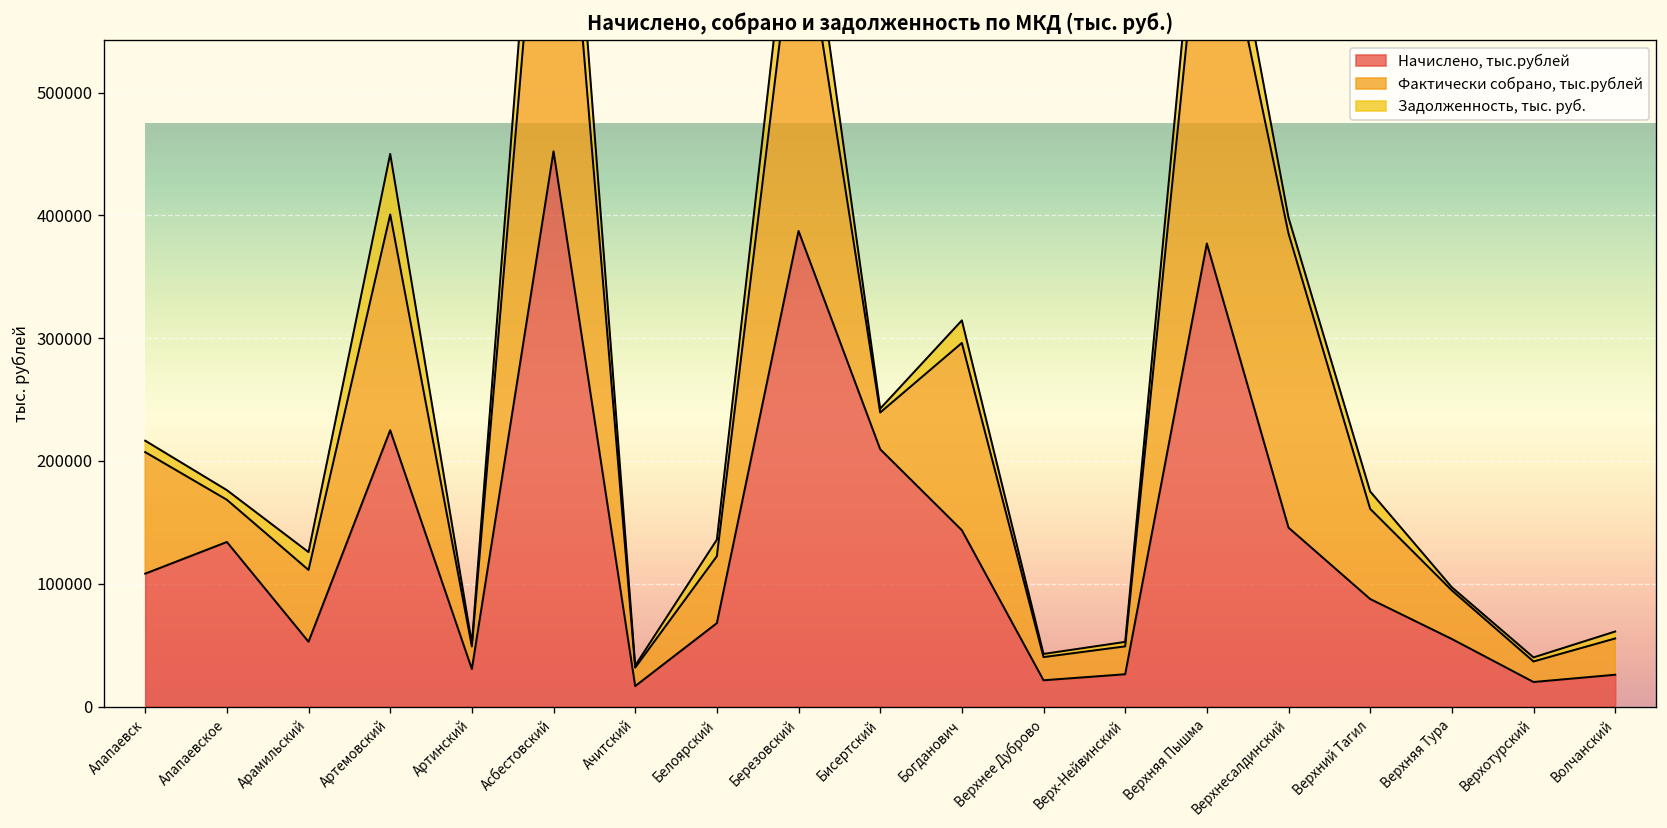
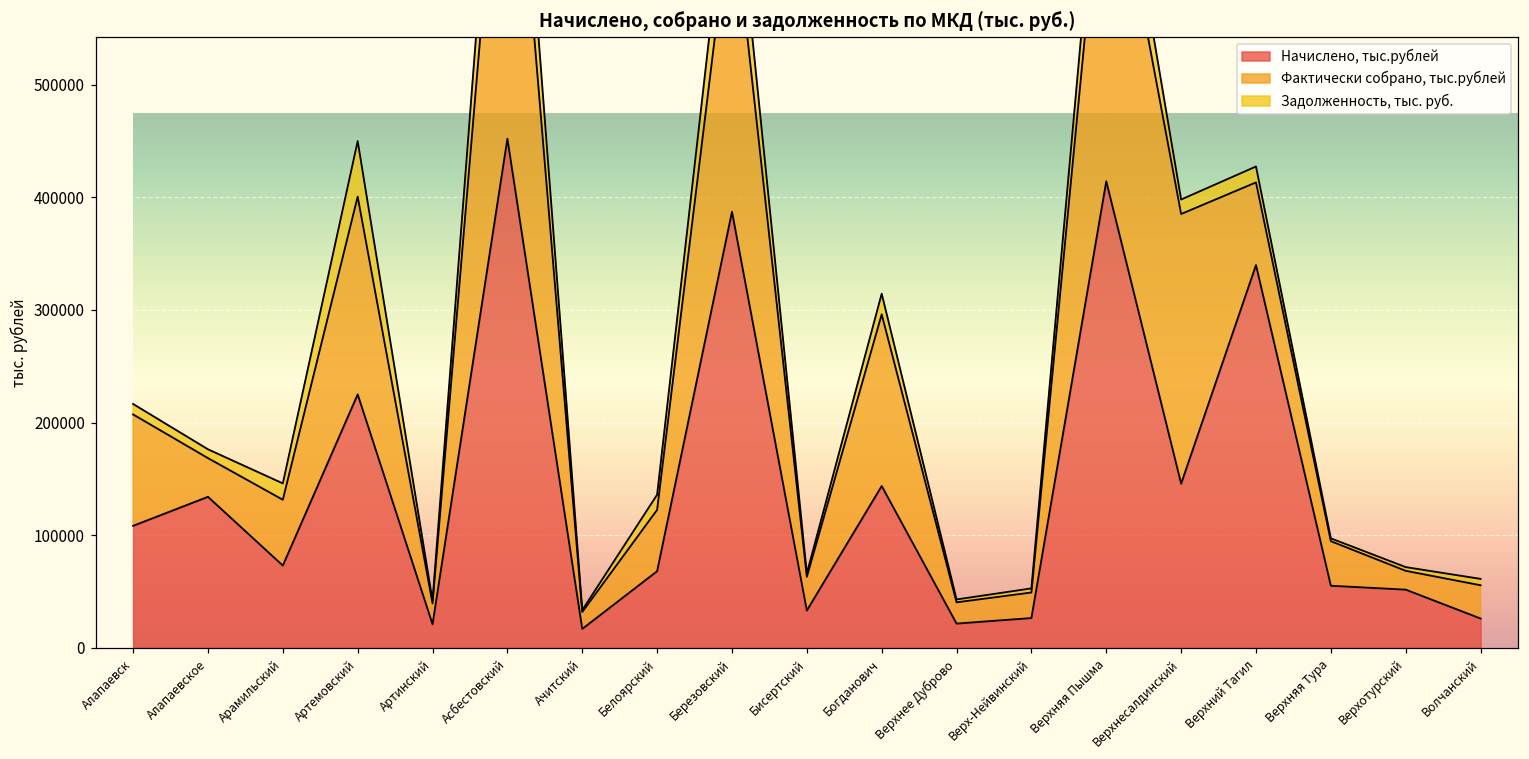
  {
    "Начислено, тыс.рублей": {
      "Алапаевск": 108000,
      "Алапаевское": 134000,
-     "Арамильский": 53000,
+     "Арамильский": 73000,
      "Артемовский": 225000,
-     "Артинский": 31000,
+     "Артинский": 21000,
      "Асбестовский": 452000,
      "Ачитский": 17000,
      "Белоярский": 68000,
      "Березовский": 387000,
-     "Бисертский": 210000,
+     "Бисертский": 33000,
      "Богданович": 144000,
      "Верхнее Дуброво": 21000,
      "Верх-Нейвинский": 26000,
-     "Верхняя Пышма": 377000,
+     "Верхняя Пышма": 414000,
      "Верхнесалдинский": 146000,
-     "Верхний Тагил": 88000,
+     "Верхний Тагил": 340000,
      "Верхняя Тура": 55000,
-     "Верхотурский": 20000,
+     "Верхотурский": 52000,
      "Волчанский": 26000
    }
  }
